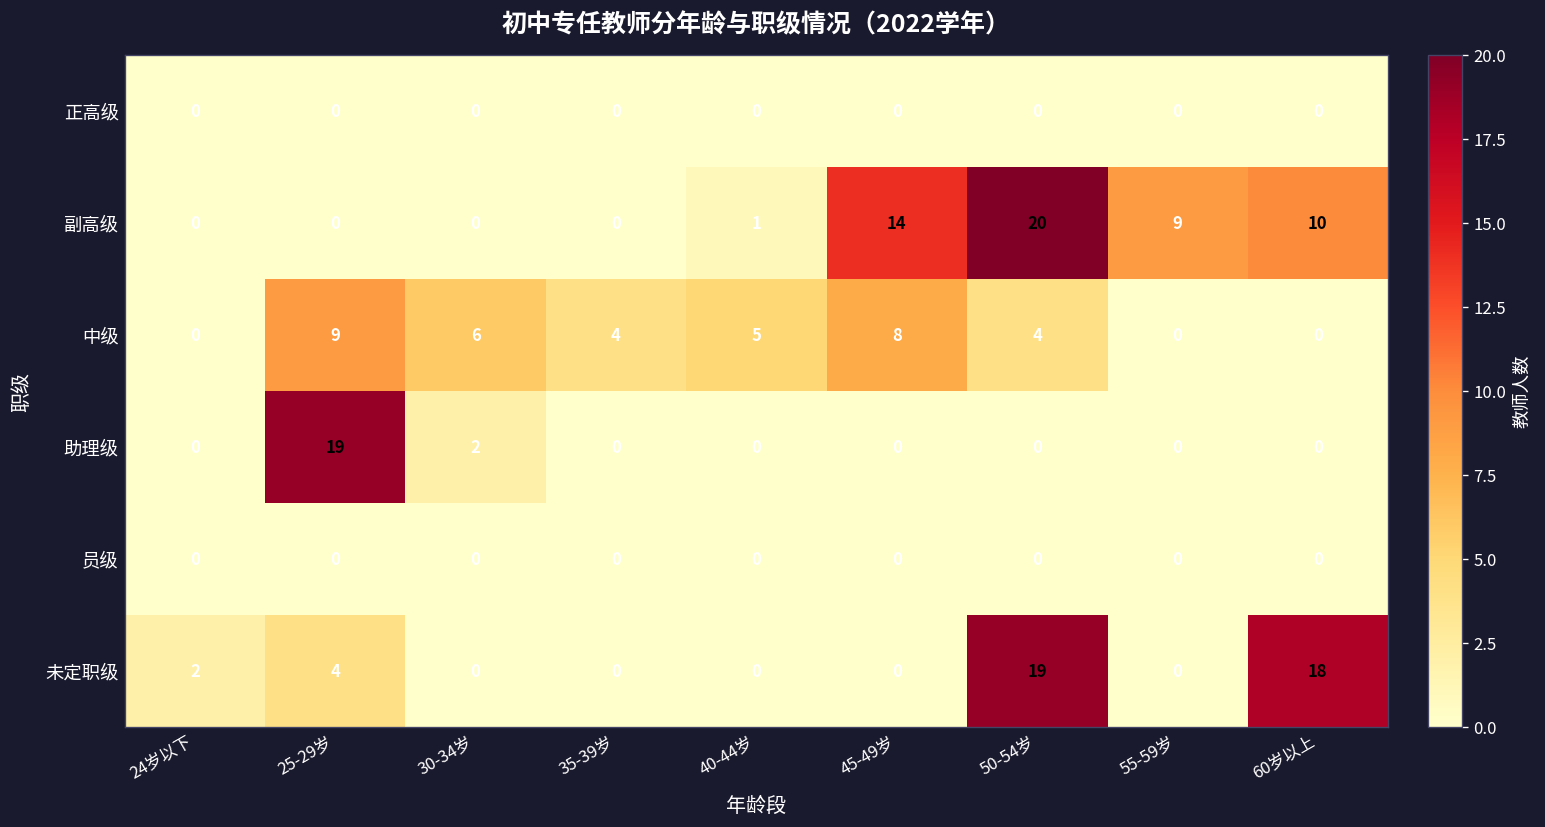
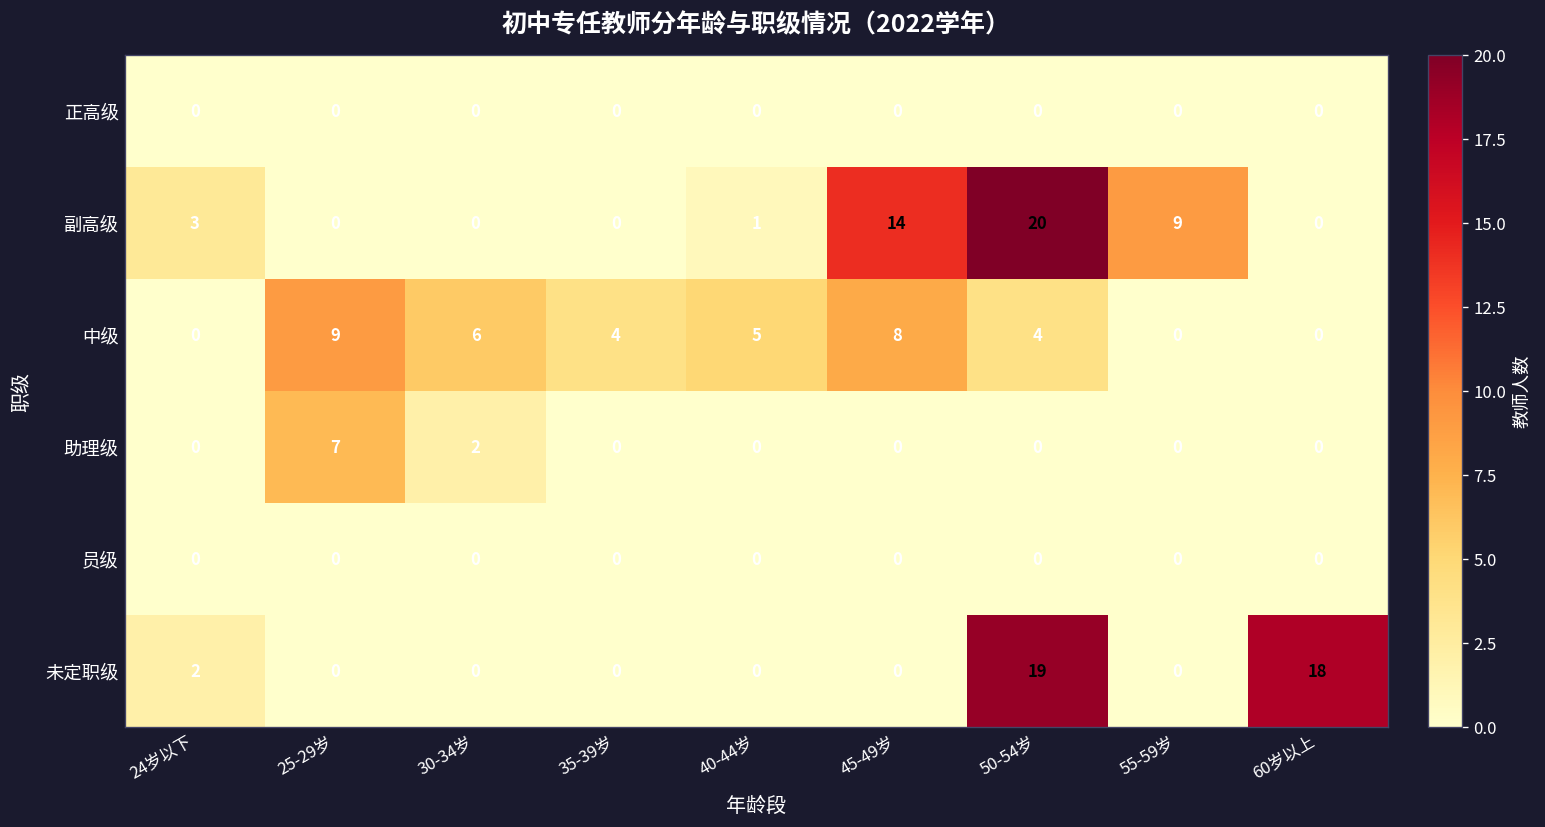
  {
    "正高级": {
      "24岁以下": 0,
      "25-29岁": 0,
      "30-34岁": 0,
      "35-39岁": 0,
      "40-44岁": 0,
      "45-49岁": 0,
      "50-54岁": 0,
      "55-59岁": 0,
      "60岁以上": 0
    },
    "副高级": {
-     "24岁以下": 0,
+     "24岁以下": 3,
      "25-29岁": 0,
      "30-34岁": 0,
      "35-39岁": 0,
      "40-44岁": 1,
      "45-49岁": 14,
      "50-54岁": 20,
      "55-59岁": 9,
-     "60岁以上": 10
+     "60岁以上": 0
    },
    "中级": {
      "24岁以下": 0,
      "25-29岁": 9,
      "30-34岁": 6,
      "35-39岁": 4,
      "40-44岁": 5,
      "45-49岁": 8,
      "50-54岁": 4,
      "55-59岁": 0,
      "60岁以上": 0
    },
    "助理级": {
      "24岁以下": 0,
-     "25-29岁": 19,
+     "25-29岁": 7,
      "30-34岁": 2,
      "35-39岁": 0,
      "40-44岁": 0,
      "45-49岁": 0,
      "50-54岁": 0,
      "55-59岁": 0,
      "60岁以上": 0
    },
    "员级": {
      "24岁以下": 0,
      "25-29岁": 0,
      "30-34岁": 0,
      "35-39岁": 0,
      "40-44岁": 0,
      "45-49岁": 0,
      "50-54岁": 0,
      "55-59岁": 0,
      "60岁以上": 0
    },
    "未定职级": {
      "24岁以下": 2,
-     "25-29岁": 4,
+     "25-29岁": 0,
      "30-34岁": 0,
      "35-39岁": 0,
      "40-44岁": 0,
      "45-49岁": 0,
      "50-54岁": 19,
      "55-59岁": 0,
      "60岁以上": 18
    }
  }
